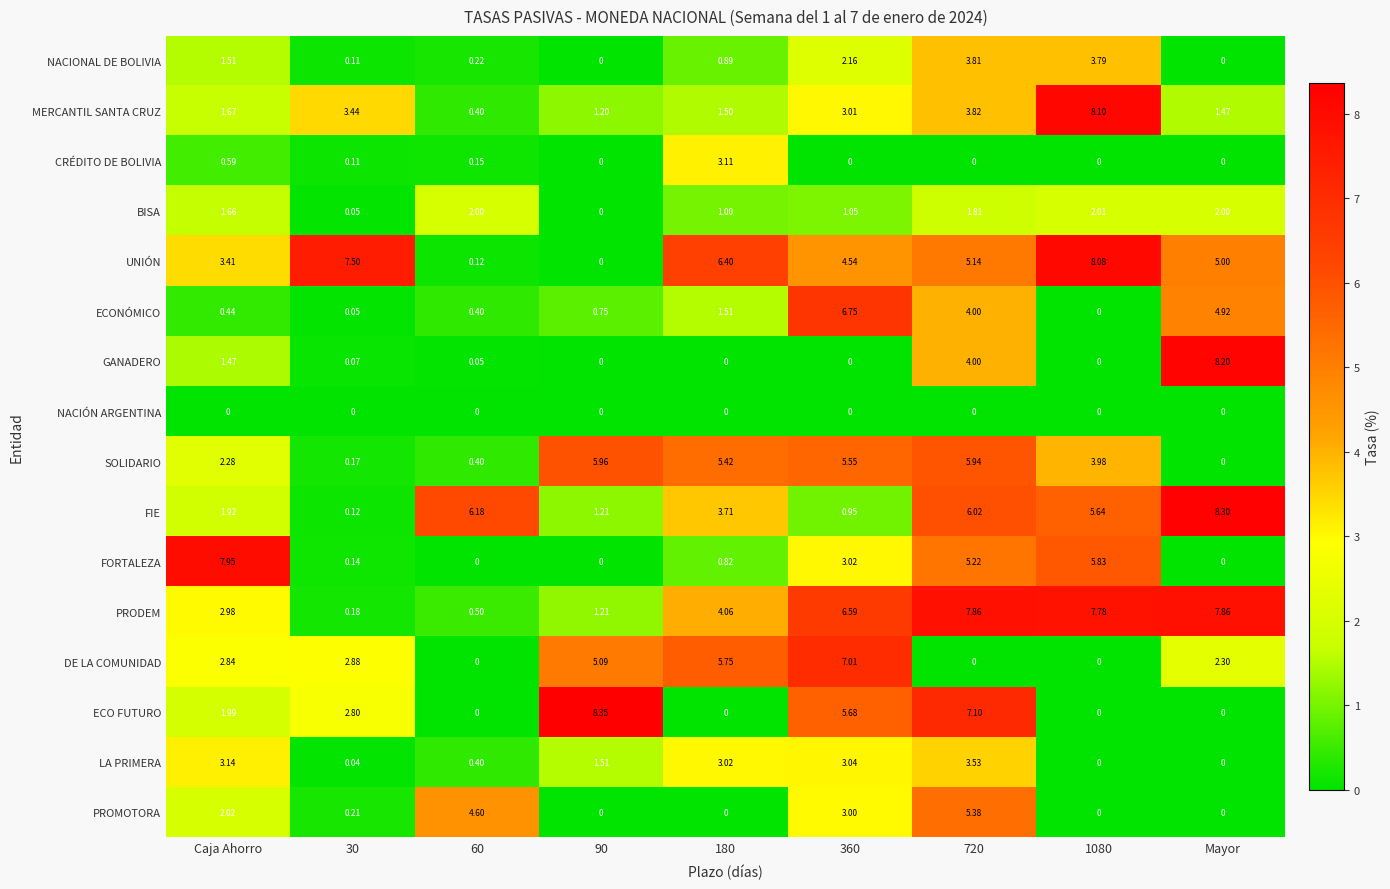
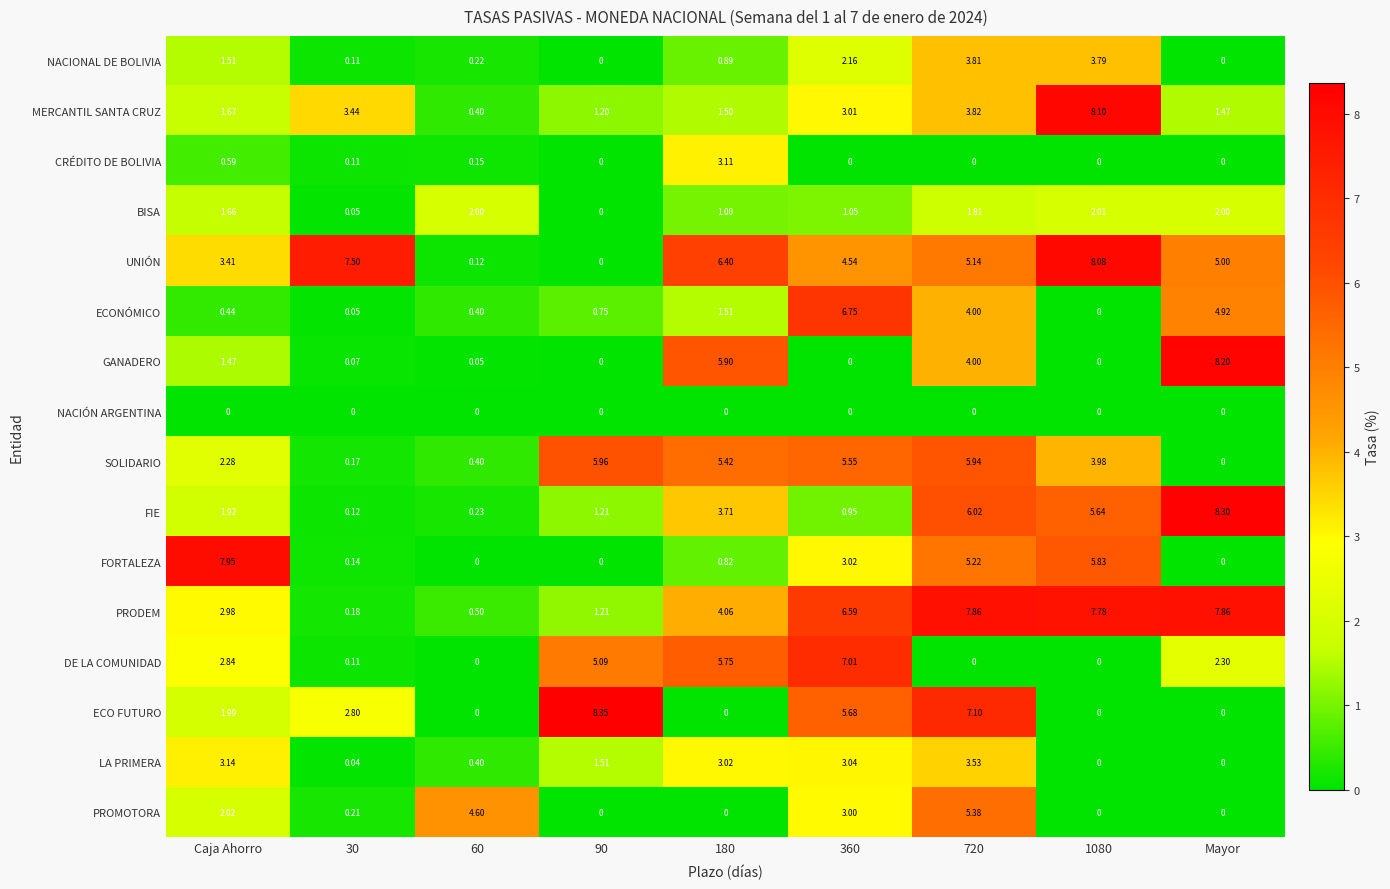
  {
    "NACIONAL DE BOLIVIA": {
      "Caja Ahorro": 1.51,
      "30": 0.11,
      "60": 0.22,
      "90": 0,
      "180": 0.89,
      "360": 2.16,
      "720": 3.81,
      "1080": 3.79,
      "Mayor": 0
    },
    "MERCANTIL SANTA CRUZ": {
      "Caja Ahorro": 1.67,
      "30": 3.44,
      "60": 0.40,
      "90": 1.20,
      "180": 1.50,
      "360": 3.01,
      "720": 3.82,
      "1080": 8.10,
      "Mayor": 1.47
    },
    "CRÉDITO DE BOLIVIA": {
      "Caja Ahorro": 0.59,
      "30": 0.11,
      "60": 0.15,
      "90": 0,
      "180": 3.11,
      "360": 0,
      "720": 0,
      "1080": 0,
      "Mayor": 0
    },
    "BISA": {
      "Caja Ahorro": 1.66,
      "30": 0.05,
      "60": 2.00,
      "90": 0,
      "180": 1.00,
      "360": 1.05,
      "720": 1.81,
      "1080": 2.01,
      "Mayor": 2.00
    },
    "UNIÓN": {
      "Caja Ahorro": 3.41,
      "30": 7.50,
      "60": 0.12,
      "90": 0,
      "180": 6.40,
      "360": 4.54,
      "720": 5.14,
      "1080": 8.08,
      "Mayor": 5.00
    },
    "ECONÓMICO": {
      "Caja Ahorro": 0.44,
      "30": 0.05,
      "60": 0.40,
      "90": 0.75,
      "180": 1.51,
      "360": 6.75,
      "720": 4.00,
      "1080": 0,
      "Mayor": 4.92
    },
    "GANADERO": {
      "Caja Ahorro": 1.47,
      "30": 0.07,
      "60": 0.05,
      "90": 0,
-     "180": 0,
+     "180": 5.90,
      "360": 0,
      "720": 4.00,
      "1080": 0,
      "Mayor": 8.20
    },
    "NACIÓN ARGENTINA": {
      "Caja Ahorro": 0,
      "30": 0,
      "60": 0,
      "90": 0,
      "180": 0,
      "360": 0,
      "720": 0,
      "1080": 0,
      "Mayor": 0
    },
    "SOLIDARIO": {
      "Caja Ahorro": 2.28,
      "30": 0.17,
      "60": 0.40,
      "90": 5.96,
      "180": 5.42,
      "360": 5.55,
      "720": 5.94,
      "1080": 3.98,
      "Mayor": 0
    },
    "FIE": {
      "Caja Ahorro": 1.92,
      "30": 0.12,
-     "60": 6.18,
+     "60": 0.23,
      "90": 1.21,
      "180": 3.71,
      "360": 0.95,
      "720": 6.02,
      "1080": 5.64,
      "Mayor": 8.30
    },
    "FORTALEZA": {
      "Caja Ahorro": 7.95,
      "30": 0.14,
      "60": 0,
      "90": 0,
      "180": 0.82,
      "360": 3.02,
      "720": 5.22,
      "1080": 5.83,
      "Mayor": 0
    },
    "PRODEM": {
      "Caja Ahorro": 2.98,
      "30": 0.18,
      "60": 0.50,
      "90": 1.21,
      "180": 4.06,
      "360": 6.59,
      "720": 7.86,
      "1080": 7.78,
      "Mayor": 7.86
    },
    "DE LA COMUNIDAD": {
      "Caja Ahorro": 2.84,
-     "30": 2.88,
+     "30": 0.11,
      "60": 0,
      "90": 5.09,
      "180": 5.75,
      "360": 7.01,
      "720": 0,
      "1080": 0,
      "Mayor": 2.30
    },
    "ECO FUTURO": {
      "Caja Ahorro": 1.99,
      "30": 2.80,
      "60": 0,
      "90": 8.35,
      "180": 0,
      "360": 5.68,
      "720": 7.10,
      "1080": 0,
      "Mayor": 0
    },
    "LA PRIMERA": {
      "Caja Ahorro": 3.14,
      "30": 0.04,
      "60": 0.40,
      "90": 1.51,
      "180": 3.02,
      "360": 3.04,
      "720": 3.53,
      "1080": 0,
      "Mayor": 0
    },
    "PROMOTORA": {
      "Caja Ahorro": 2.02,
      "30": 0.21,
      "60": 4.60,
      "90": 0,
      "180": 0,
      "360": 3.00,
      "720": 5.38,
      "1080": 0,
      "Mayor": 0
    }
  }
